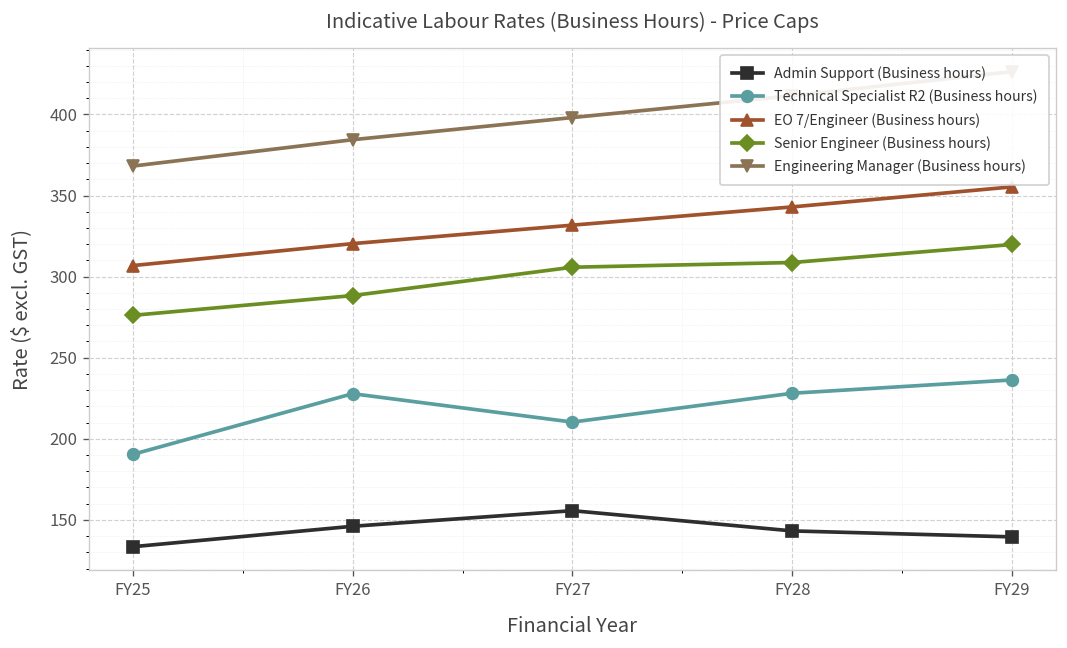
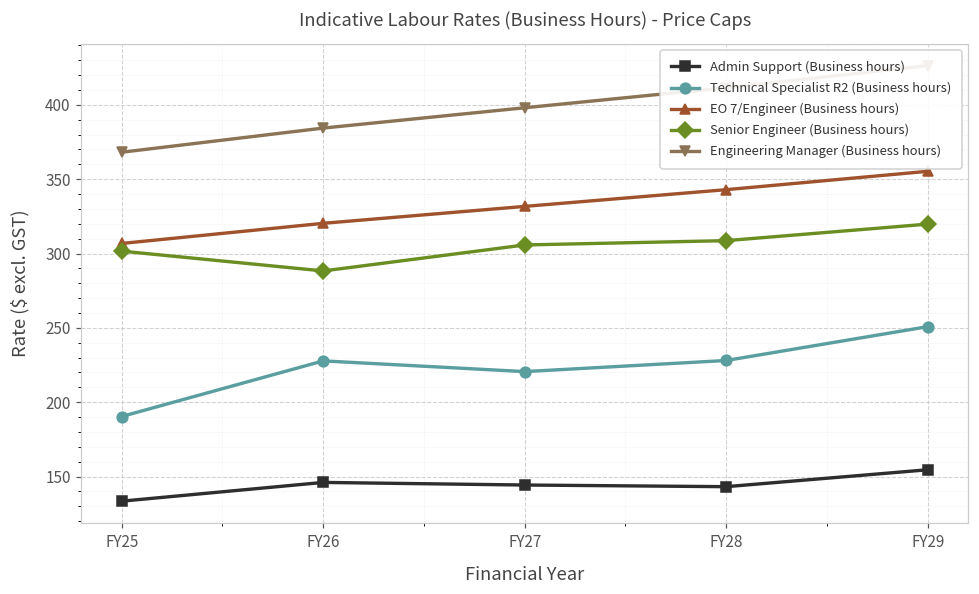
  {
    "Admin Support (Business hours)": {
      "FY25": 133,
      "FY26": 146,
-     "FY27": 156,
+     "FY27": 144,
      "FY28": 143,
-     "FY29": 140
+     "FY29": 155
    },
    "Technical Specialist R2 (Business hours)": {
      "FY25": 190,
      "FY26": 228,
-     "FY27": 210,
+     "FY27": 221,
      "FY28": 228,
-     "FY29": 236
+     "FY29": 251
    },
    "Senior Engineer (Business hours)": {
-     "FY25": 276,
+     "FY25": 302,
      "FY26": 288,
      "FY27": 306,
      "FY28": 309,
      "FY29": 320
    }
  }
